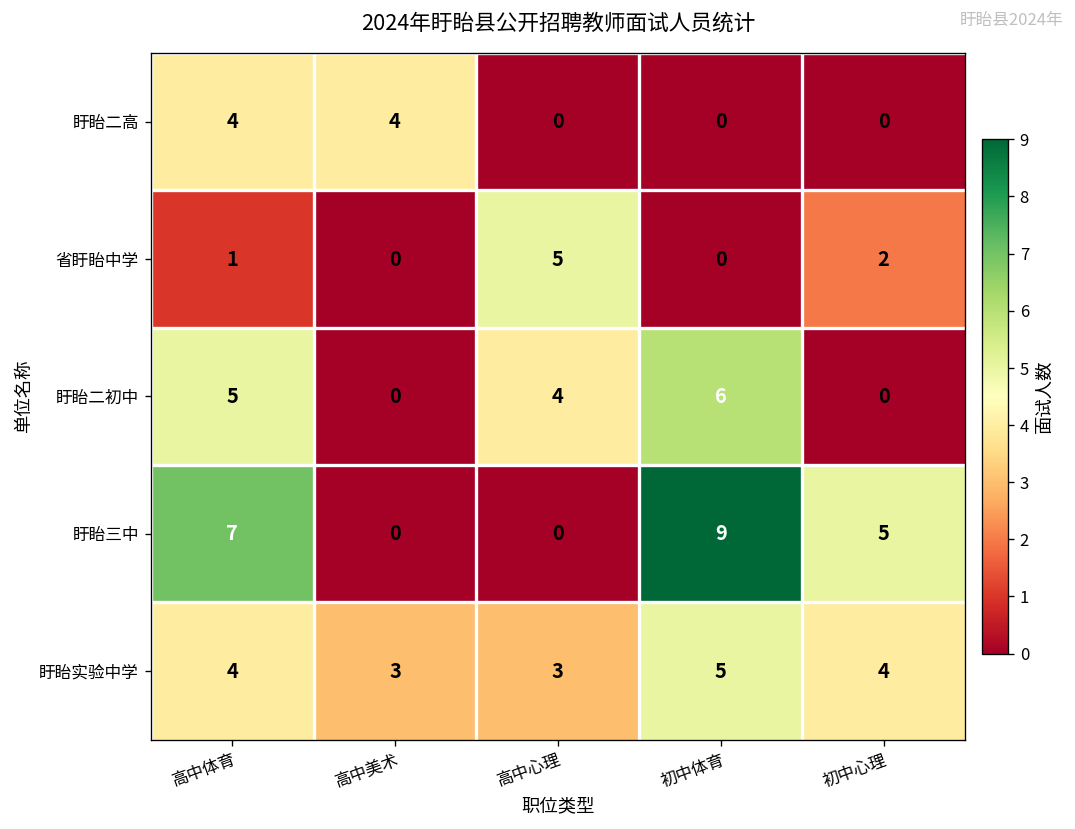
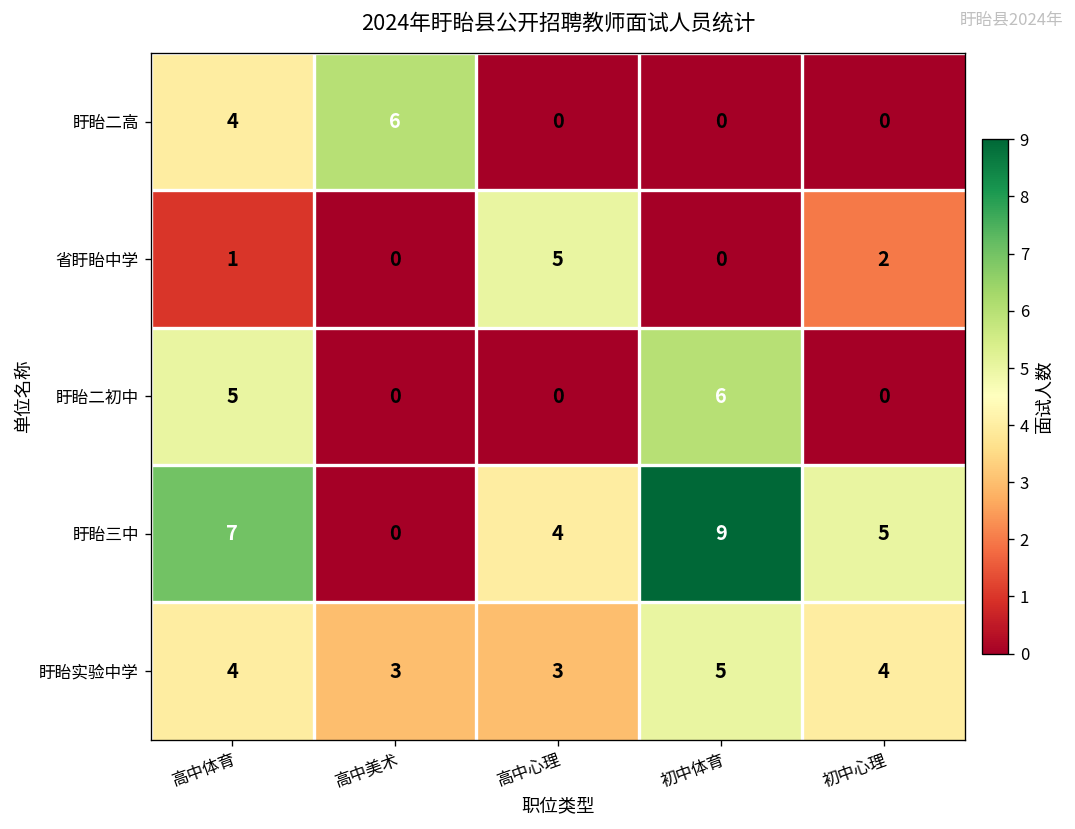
  {
    "盱眙二高": {
      "高中体育": 4,
-     "高中美术": 4,
+     "高中美术": 6,
      "高中心理": 0,
      "初中体育": 0,
      "初中心理": 0
    },
    "省盱眙中学": {
      "高中体育": 1,
      "高中美术": 0,
      "高中心理": 5,
      "初中体育": 0,
      "初中心理": 2
    },
    "盱眙二初中": {
      "高中体育": 5,
      "高中美术": 0,
-     "高中心理": 4,
+     "高中心理": 0,
      "初中体育": 6,
      "初中心理": 0
    },
    "盱眙三中": {
      "高中体育": 7,
      "高中美术": 0,
-     "高中心理": 0,
+     "高中心理": 4,
      "初中体育": 9,
      "初中心理": 5
    },
    "盱眙实验中学": {
      "高中体育": 4,
      "高中美术": 3,
      "高中心理": 3,
      "初中体育": 5,
      "初中心理": 4
    }
  }
